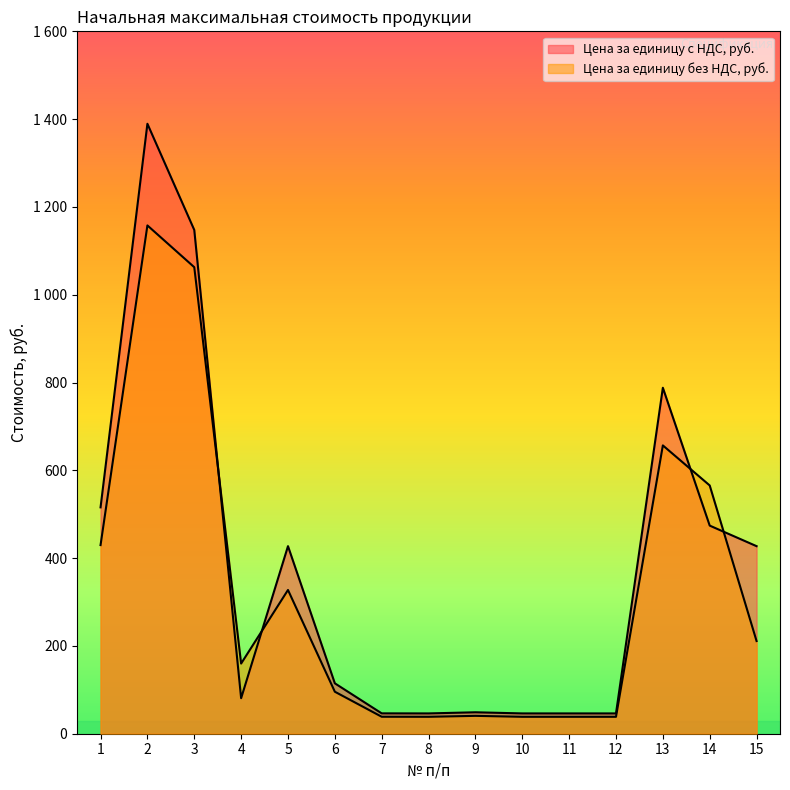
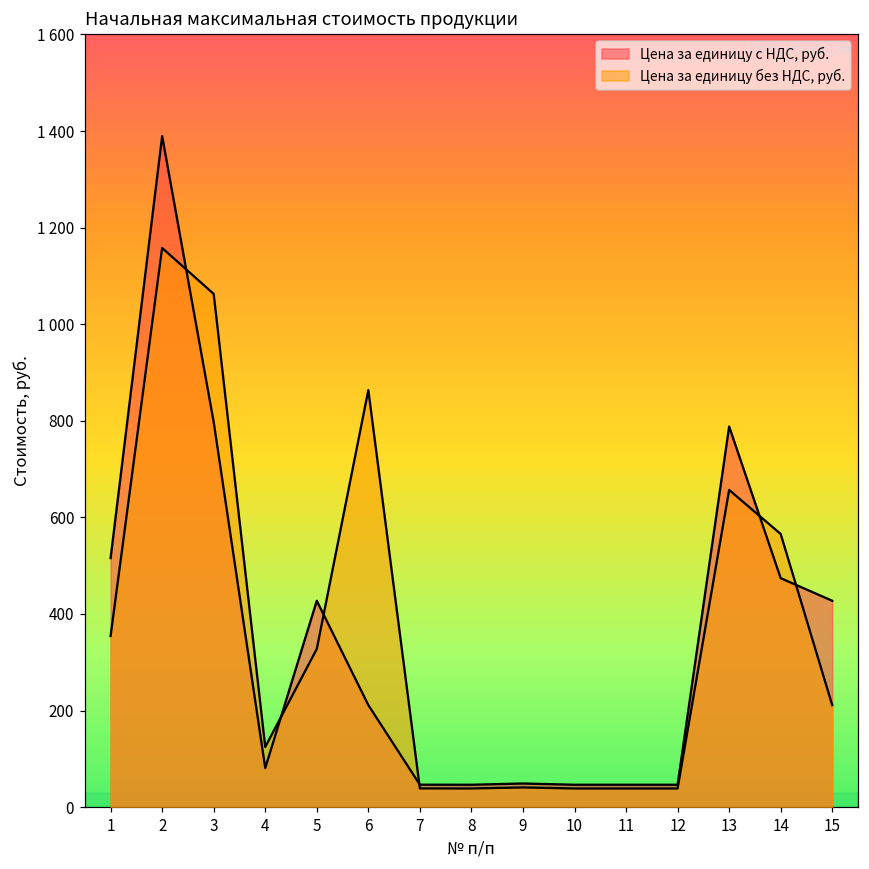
  {
    "Цена за единицу с НДС, руб.": {
      "1": 520,
      "2": 1390,
-     "3": 1150,
+     "3": 800,
      "4": 80,
      "5": 430,
-     "6": 110,
+     "6": 210,
      "7": 50,
      "8": 50,
      "9": 50,
      "10": 50,
      "11": 50,
      "12": 50,
      "13": 790,
      "14": 470,
      "15": 430
    },
    "Цена за единицу без НДС, руб.": {
-     "1": 430,
+     "1": 350,
      "2": 1160,
      "3": 1060,
-     "4": 160,
+     "4": 120,
      "5": 330,
-     "6": 100,
+     "6": 860,
      "7": 40,
      "8": 40,
      "9": 40,
      "10": 40,
      "11": 40,
      "12": 40,
      "13": 660,
      "14": 570,
      "15": 210
    }
  }
